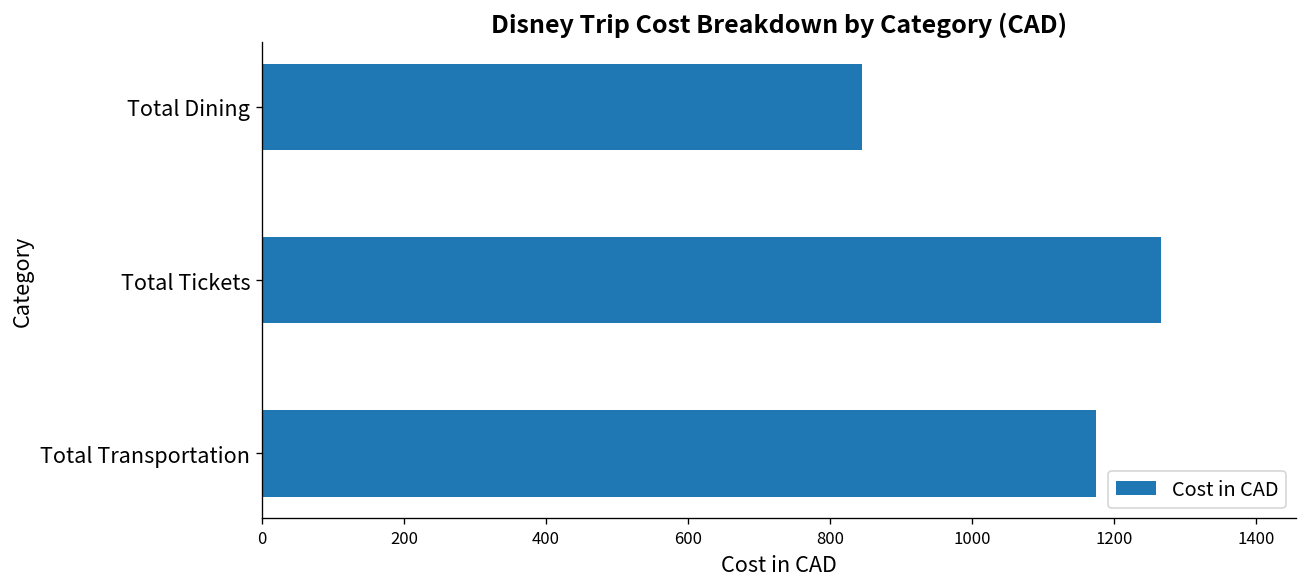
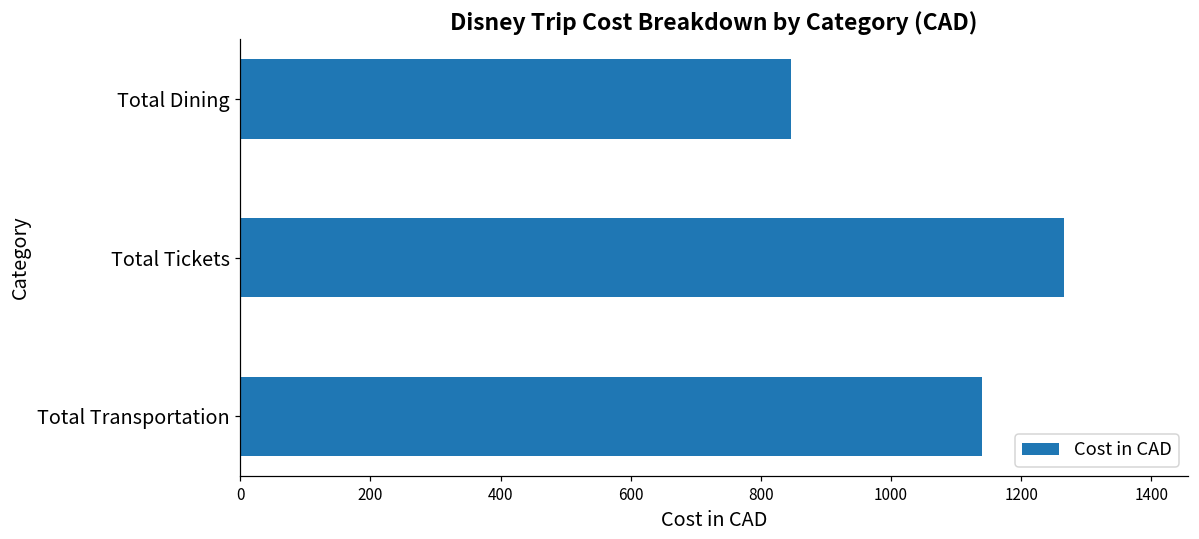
  {
    "Total Dining": 850,
    "Total Tickets": 1270,
-   "Total Transportation": 1180
+   "Total Transportation": 1140
  }
